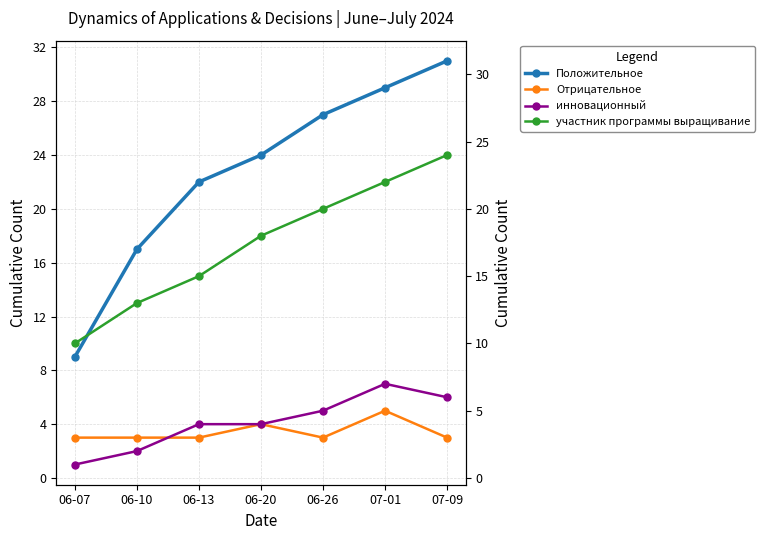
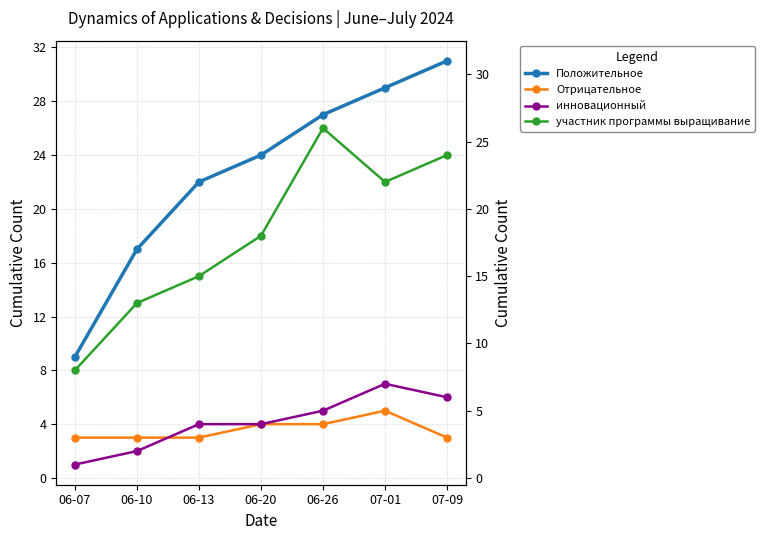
  {
    "Положительное": {
      "06-07": 9,
      "06-10": 17,
      "06-13": 22,
      "06-20": 24,
      "06-26": 27,
      "07-01": 29,
      "07-09": 31
    },
    "Отрицательное": {
      "06-07": 3,
      "06-10": 3,
      "06-13": 3,
-     "06-26": 3,
+     "06-26": 4,
      "07-01": 5,
      "07-09": 3
    },
    "инновационный": {
      "06-07": 1,
      "06-10": 2,
      "06-13": 4,
      "06-26": 5,
      "07-01": 7,
      "07-09": 6
    },
    "участник программы выращивание": {
-     "06-07": 10,
+     "06-07": 8,
      "06-10": 13,
      "06-13": 15,
      "06-20": 18,
-     "06-26": 20,
+     "06-26": 26,
      "07-01": 22,
      "07-09": 24
    }
  }
